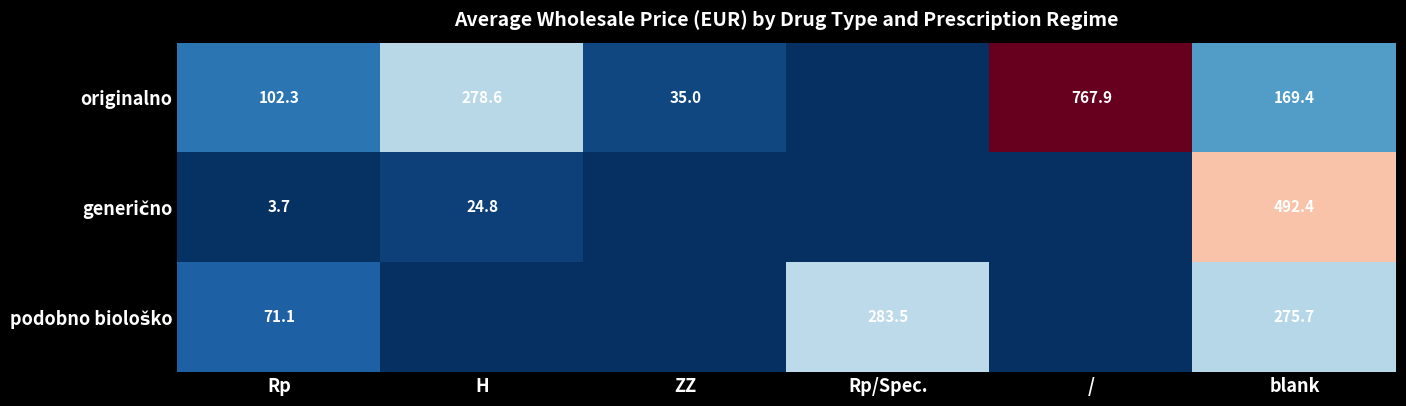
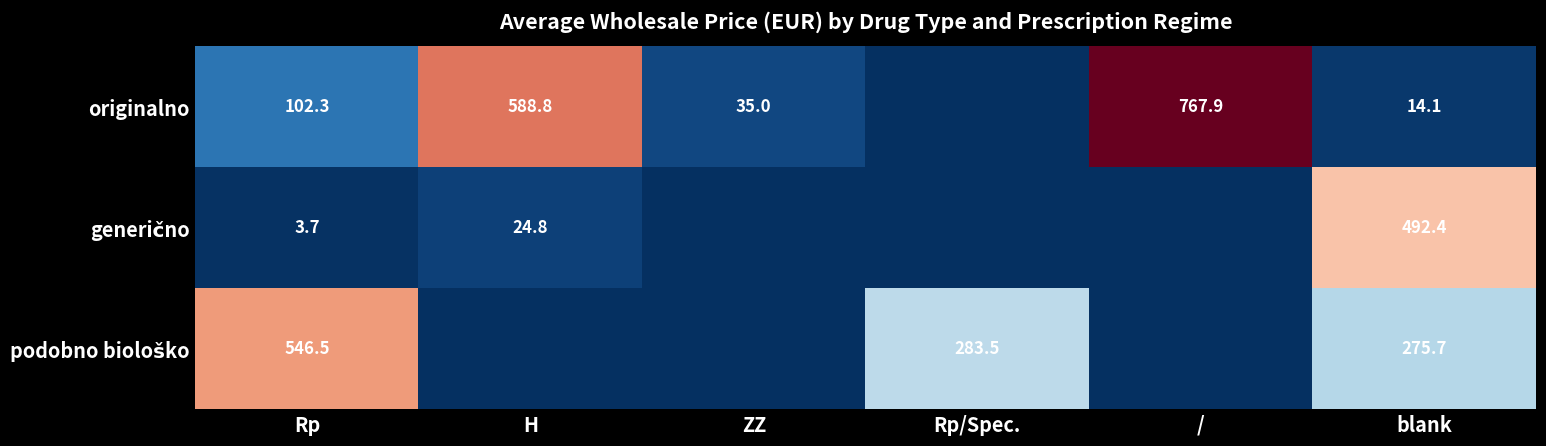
  {
    "originalno": {
      "Rp": 102.3,
-     "H": 278.6,
+     "H": 588.8,
      "ZZ": 35.0,
      "/": 767.9,
-     "blank": 169.4
+     "blank": 14.1
    },
    "generično": {
      "Rp": 3.7,
      "H": 24.8,
      "blank": 492.4
    },
    "podobno biološko": {
-     "Rp": 71.1,
+     "Rp": 546.5,
      "Rp/Spec.": 283.5,
      "blank": 275.7
    }
  }
